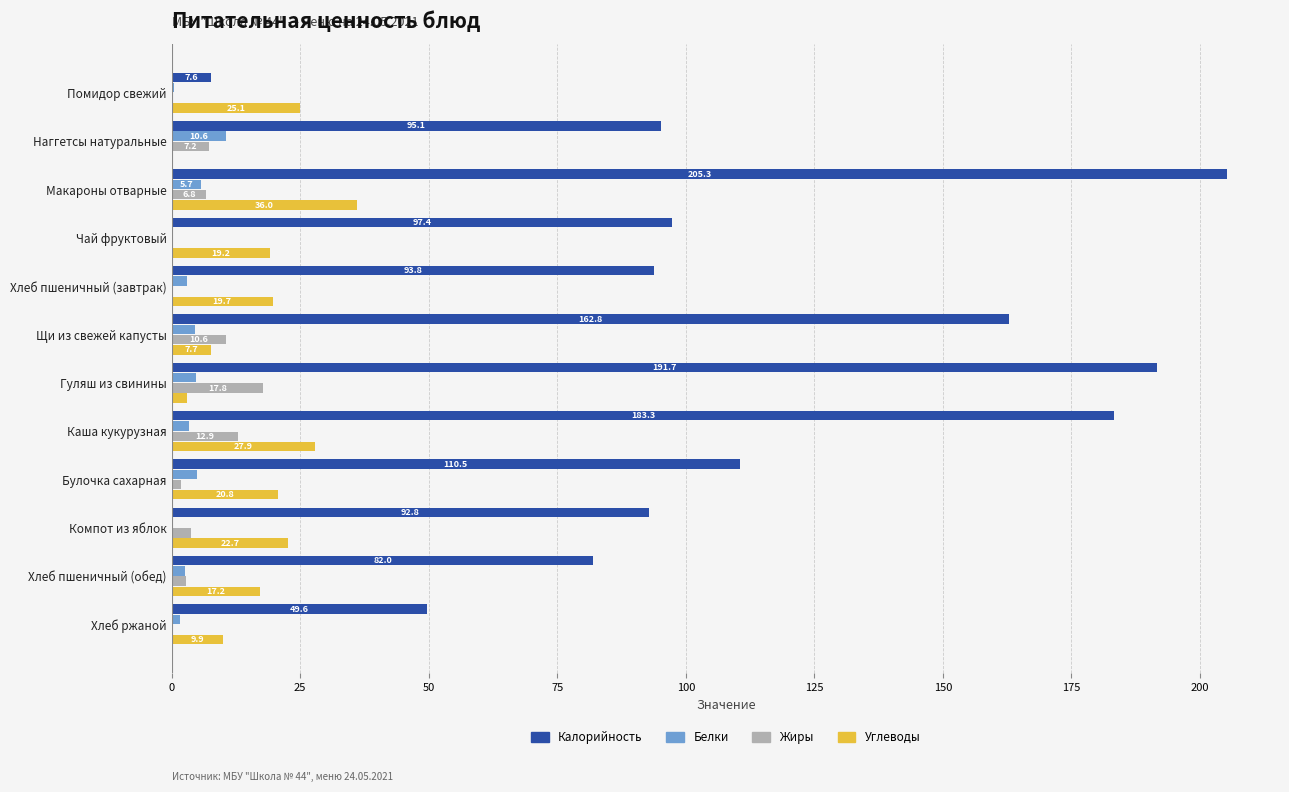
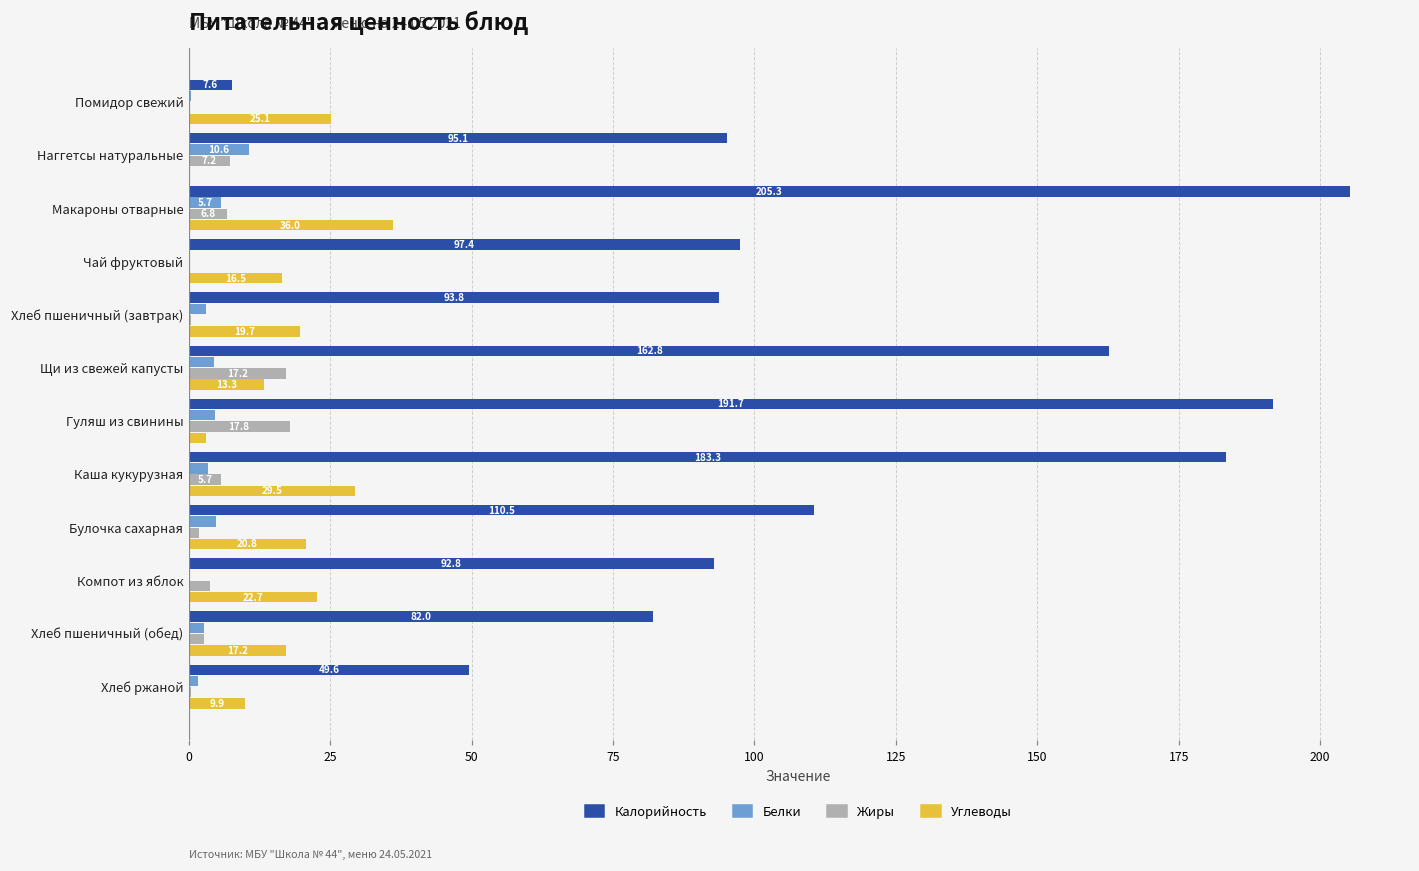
  {
    "Калорийность": {
      "Помидор свежий": 7.6,
      "Наггетсы натуральные": 95.1,
      "Макароны отварные": 205.3,
      "Чай фруктовый": 97.4,
      "Хлеб пшеничный (завтрак)": 93.8,
      "Щи из свежей капусты": 162.8,
      "Гуляш из свинины": 191.7,
      "Каша кукурузная": 183.3,
      "Булочка сахарная": 110.5,
      "Компот из яблок": 92.8,
      "Хлеб пшеничный (обед)": 82.0,
      "Хлеб ржаной": 49.6
    },
    "Белки": {
      "Наггетсы натуральные": 10.6,
      "Макароны отварные": 5.7
    },
    "Жиры": {
      "Наггетсы натуральные": 7.2,
      "Макароны отварные": 6.8,
-     "Щи из свежей капусты": 10.6,
+     "Щи из свежей капусты": 17.2,
      "Гуляш из свинины": 17.8,
-     "Каша кукурузная": 12.9
+     "Каша кукурузная": 5.7
    },
    "Углеводы": {
      "Помидор свежий": 25.1,
      "Макароны отварные": 36.0,
-     "Чай фруктовый": 19.2,
+     "Чай фруктовый": 16.5,
      "Хлеб пшеничный (завтрак)": 19.7,
-     "Щи из свежей капусты": 7.7,
-     "Каша кукурузная": 27.9,
+     "Щи из свежей капусты": 13.3,
+     "Каша кукурузная": 29.5,
      "Булочка сахарная": 20.8,
      "Компот из яблок": 22.7,
      "Хлеб пшеничный (обед)": 17.2,
      "Хлеб ржаной": 9.9
    }
  }
